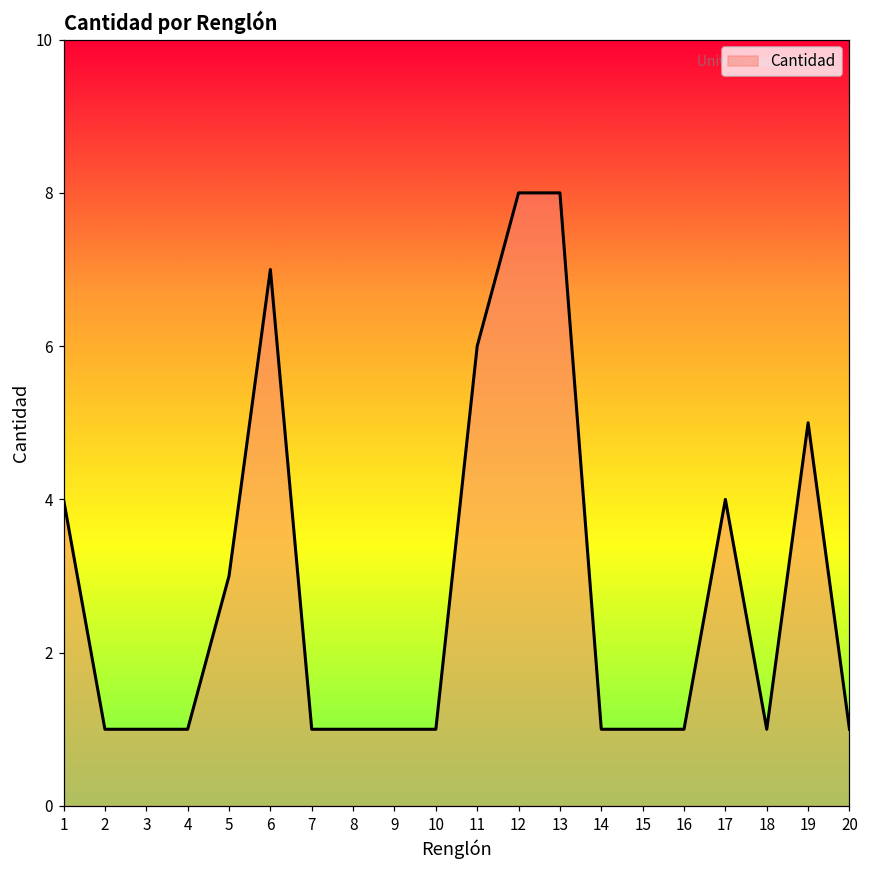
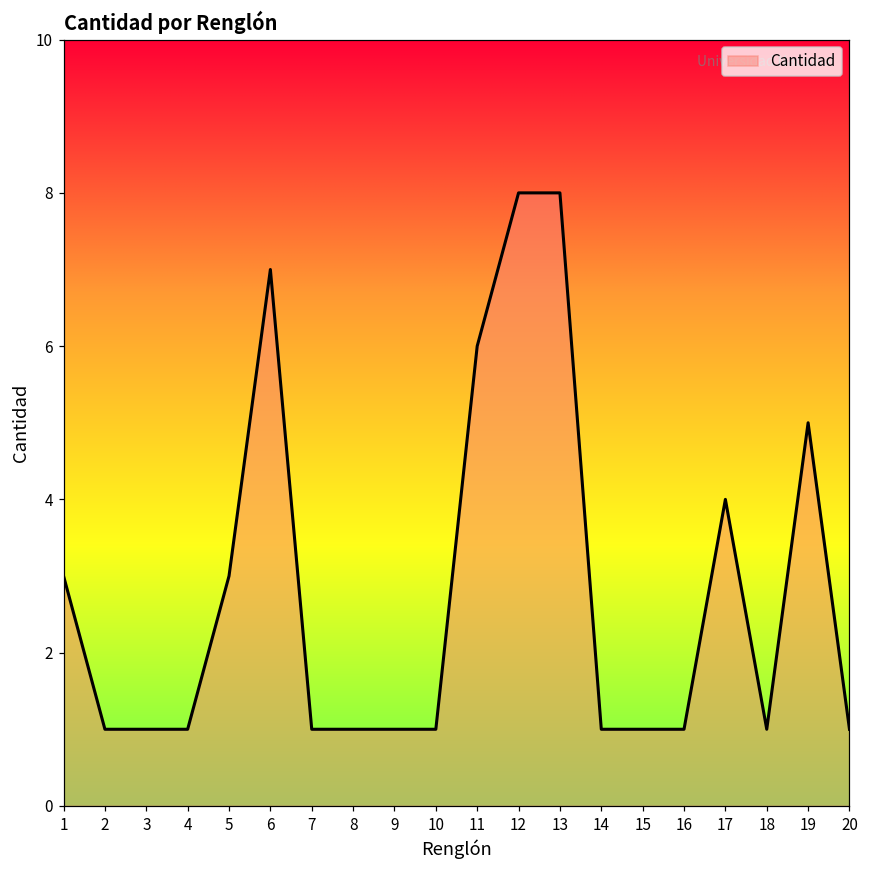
  {
-   "1": 4,
+   "1": 3,
    "2": 1,
    "3": 1,
    "4": 1,
    "5": 3,
    "6": 7,
    "7": 1,
    "8": 1,
    "9": 1,
    "10": 1,
    "11": 6,
    "12": 8,
    "13": 8,
    "14": 1,
    "15": 1,
    "16": 1,
    "17": 4,
    "18": 1,
    "19": 5,
    "20": 1
  }
